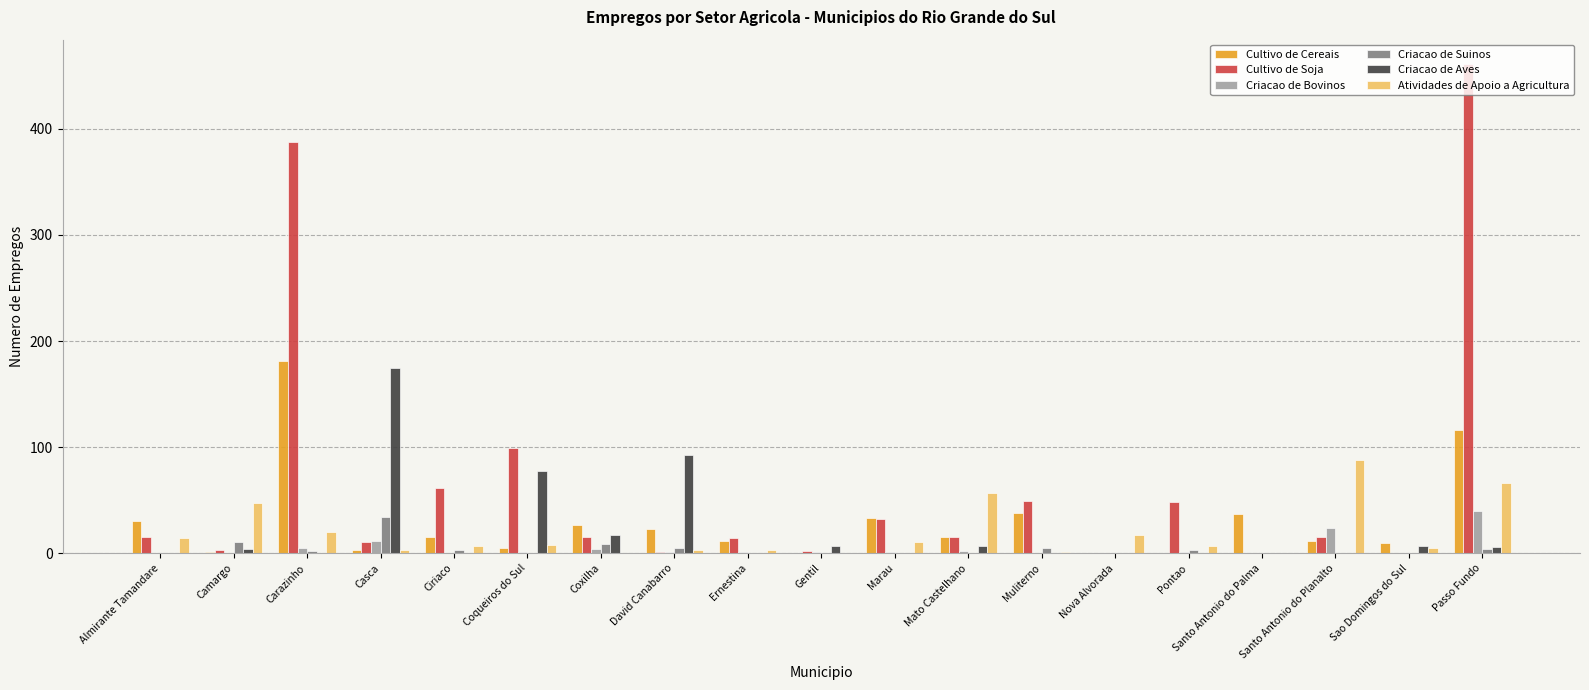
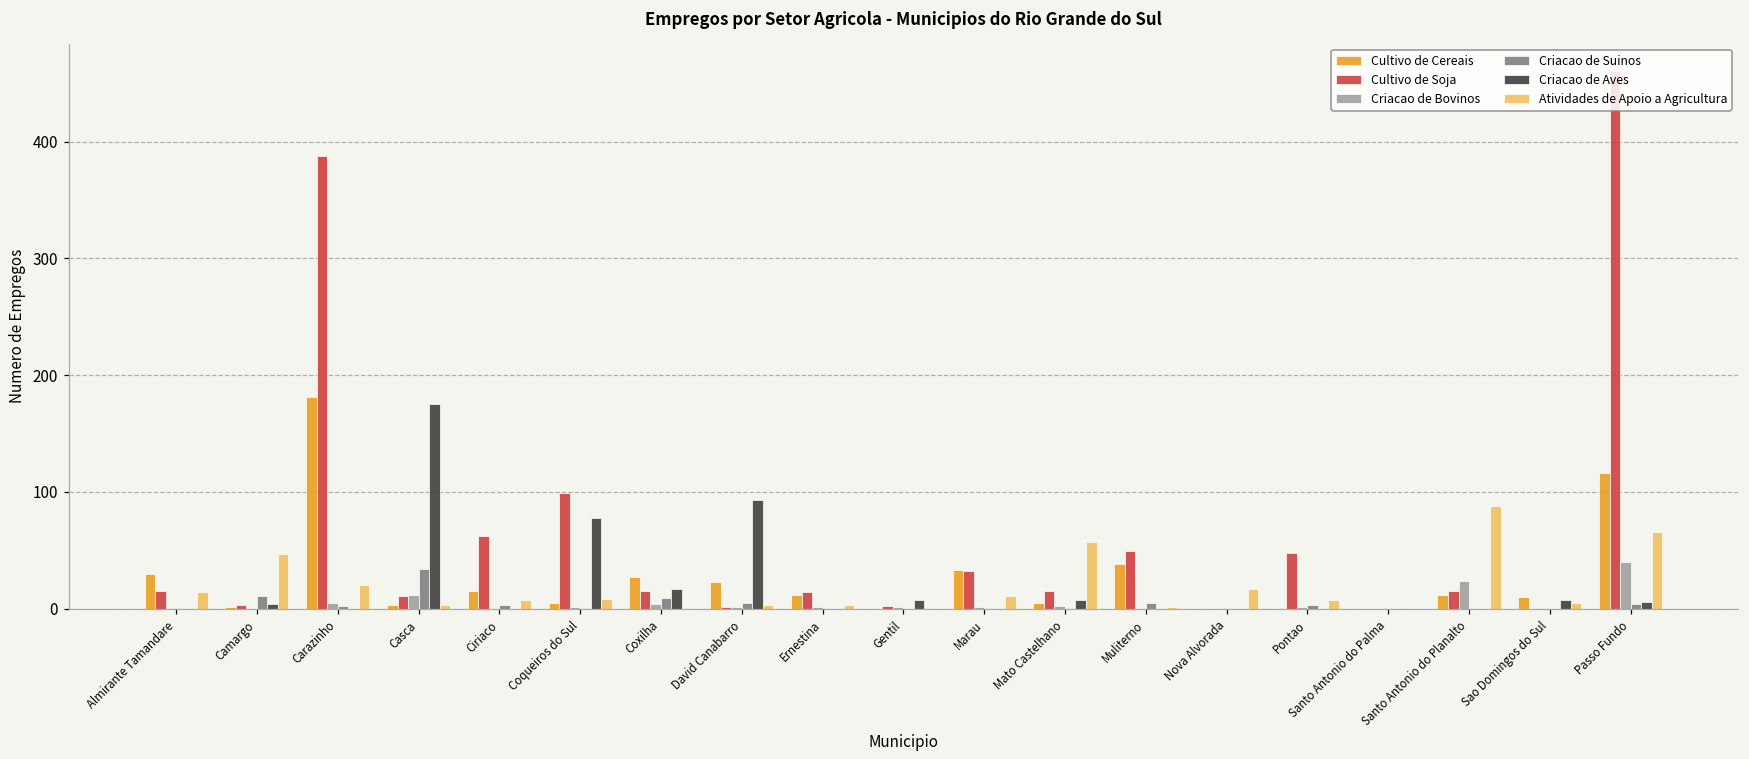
  {
    "Cultivo de Cereais": {
      "Almirante Tamandare": 30,
      "Carazinho": 181,
      "Casca": 3,
      "Ciriaco": 15,
      "Coqueiros do Sul": 5,
      "Coxilha": 27,
      "David Canabarro": 23,
      "Ernestina": 12,
      "Gentil": 0,
      "Marau": 33,
-     "Mato Castelhano": 15,
+     "Mato Castelhano": 5,
      "Muliterno": 38,
      "Nova Alvorada": 0,
      "Pontao": 0,
-     "Santo Antonio do Palma": 37,
+     "Santo Antonio do Palma": 0,
      "Santo Antonio do Planalto": 12,
      "Sao Domingos do Sul": 10,
      "Passo Fundo": 116
    },
    "Cultivo de Soja": {
      "Almirante Tamandare": 15,
      "Camargo": 3,
      "Carazinho": 388,
      "Casca": 11,
      "Ciriaco": 62,
      "Coqueiros do Sul": 99,
      "Coxilha": 15,
      "Ernestina": 14,
      "Marau": 32,
      "Mato Castelhano": 15,
      "Muliterno": 49,
      "Nova Alvorada": 0,
      "Pontao": 48,
      "Santo Antonio do Palma": 0,
      "Santo Antonio do Planalto": 15,
      "Sao Domingos do Sul": 0
    },
    "Criacao de Aves": {
      "Almirante Tamandare": 0,
      "Camargo": 4,
      "Carazinho": 0,
      "Casca": 175,
      "Ciriaco": 0,
      "Coqueiros do Sul": 78,
      "Coxilha": 17,
      "David Canabarro": 93,
      "Ernestina": 0,
      "Gentil": 7,
      "Marau": 0,
      "Mato Castelhano": 7,
      "Muliterno": 0,
      "Nova Alvorada": 0,
      "Pontao": 0,
      "Santo Antonio do Palma": 0,
      "Santo Antonio do Planalto": 0,
      "Sao Domingos do Sul": 7,
      "Passo Fundo": 6
    },
    "Atividades de Apoio a Agricultura": {
      "Almirante Tamandare": 14,
      "Camargo": 47,
      "Carazinho": 20,
      "Casca": 3,
      "Ciriaco": 7,
      "Coqueiros do Sul": 8,
      "Coxilha": 0,
      "David Canabarro": 3,
      "Ernestina": 3,
      "Gentil": 0,
      "Marau": 11,
      "Mato Castelhano": 57,
      "Nova Alvorada": 17,
      "Pontao": 7,
      "Santo Antonio do Palma": 0,
      "Santo Antonio do Planalto": 88,
      "Sao Domingos do Sul": 5,
      "Passo Fundo": 66
    }
  }
